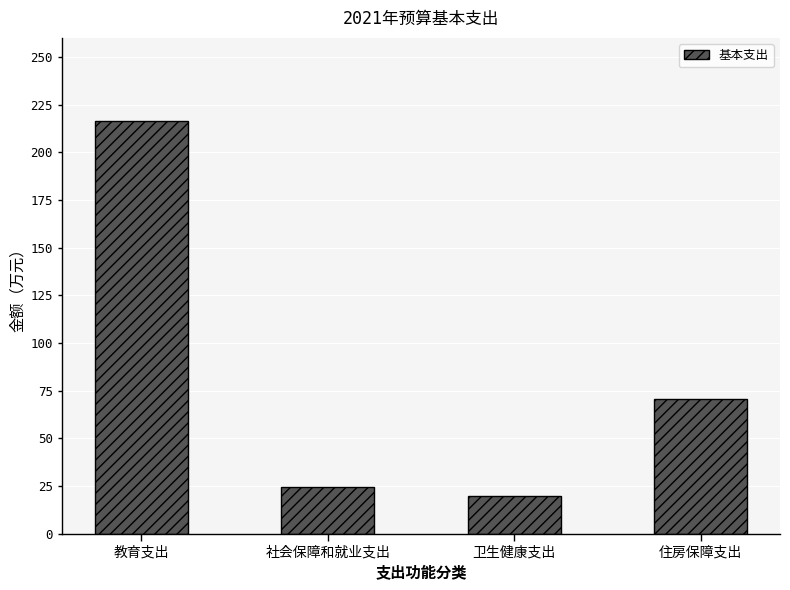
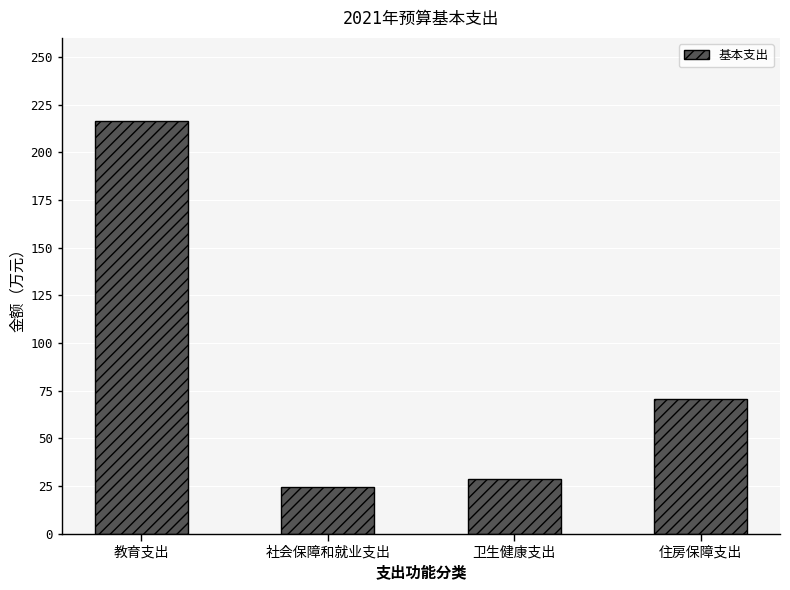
  {
    "教育支出": 216,
    "社会保障和就业支出": 24,
-   "卫生健康支出": 20,
+   "卫生健康支出": 28,
    "住房保障支出": 71
  }
